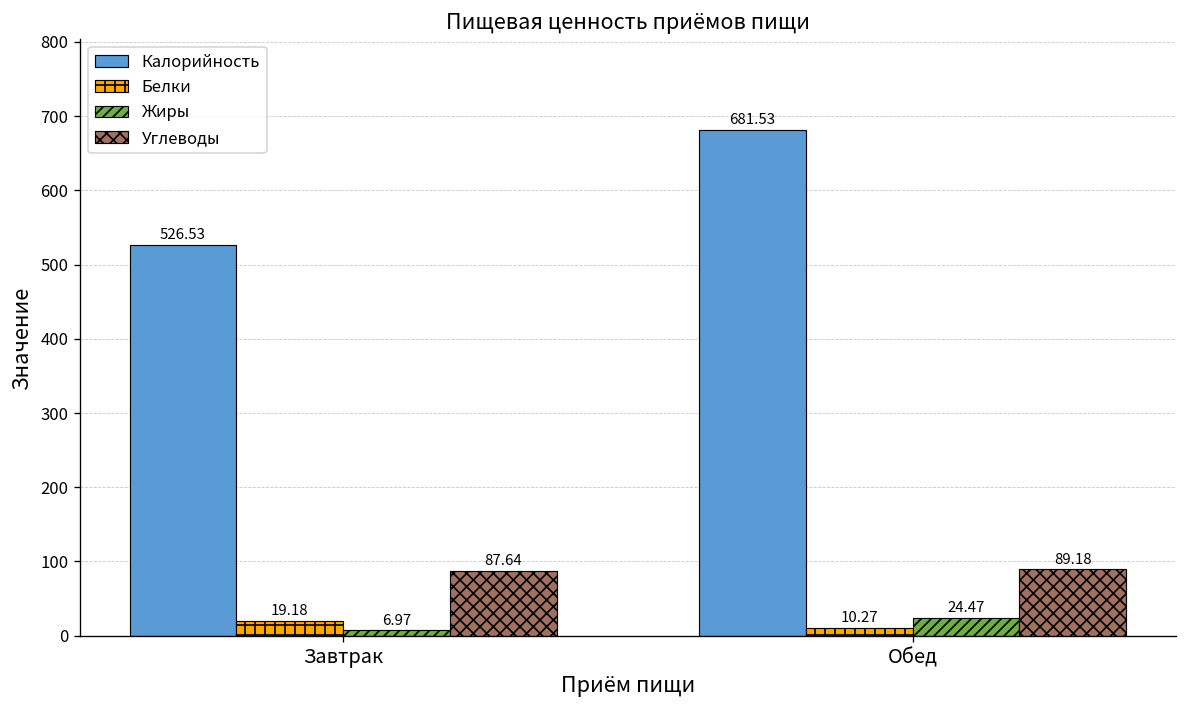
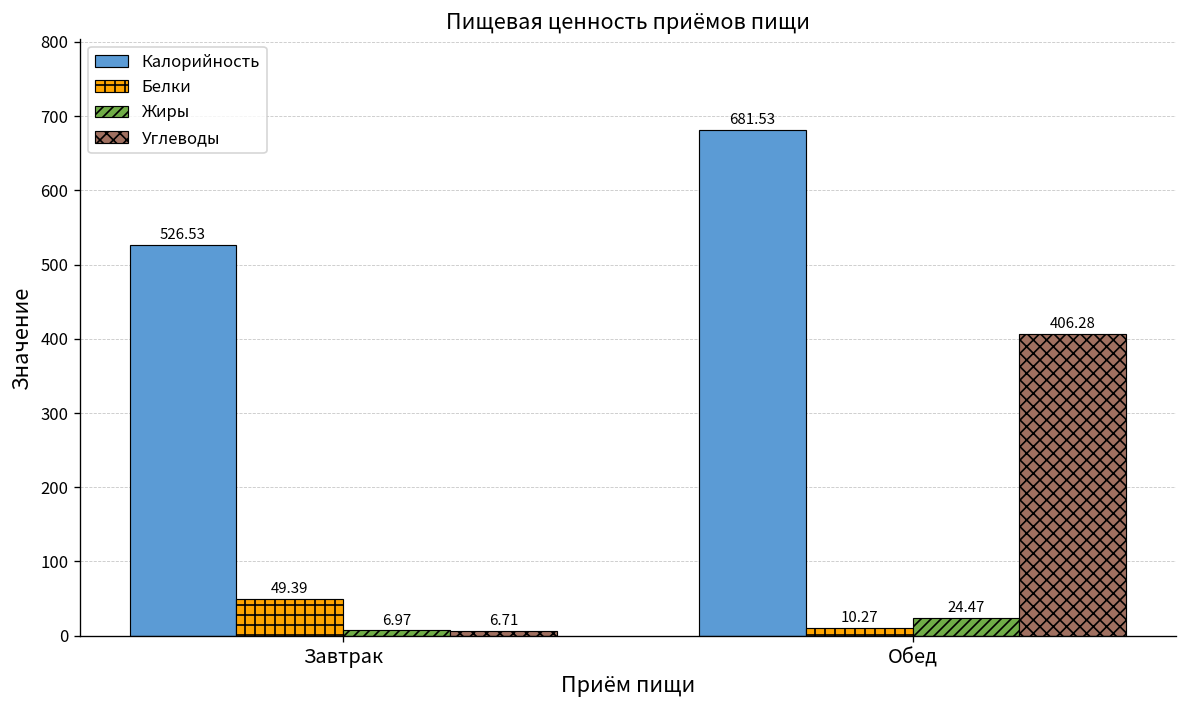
  {
    "Калорийность": {
      "Завтрак": 526.53,
      "Обед": 681.53
    },
    "Белки": {
-     "Завтрак": 19.18,
+     "Завтрак": 49.39,
      "Обед": 10.27
    },
    "Жиры": {
      "Завтрак": 6.97,
      "Обед": 24.47
    },
    "Углеводы": {
-     "Завтрак": 87.64,
-     "Обед": 89.18
+     "Завтрак": 6.71,
+     "Обед": 406.28
    }
  }
